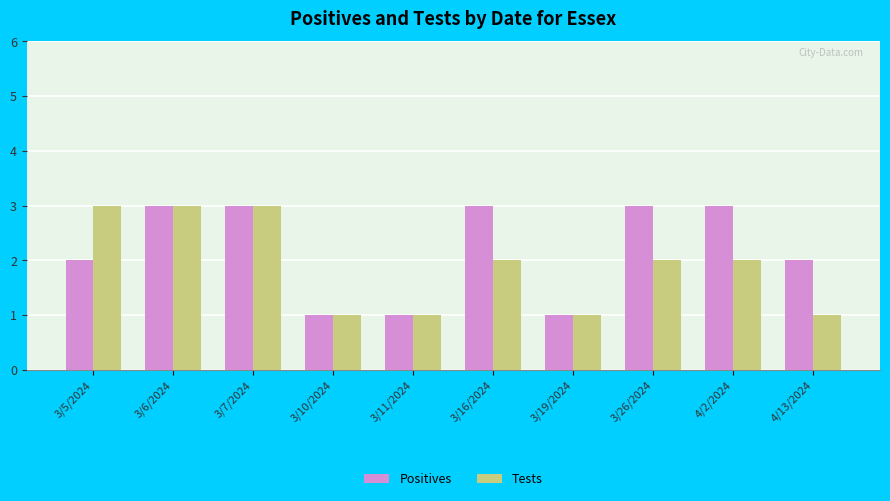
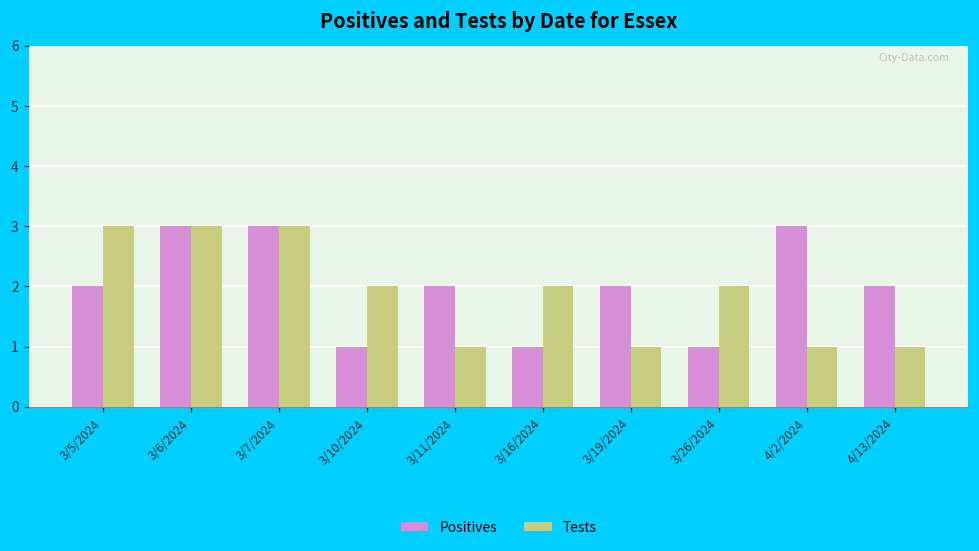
  {
    "Positives": {
      "3/5/2024": 2,
      "3/6/2024": 3,
      "3/7/2024": 3,
      "3/10/2024": 1,
-     "3/11/2024": 1,
-     "3/16/2024": 3,
-     "3/19/2024": 1,
-     "3/26/2024": 3,
+     "3/11/2024": 2,
+     "3/16/2024": 1,
+     "3/19/2024": 2,
+     "3/26/2024": 1,
      "4/2/2024": 3,
      "4/13/2024": 2
    },
    "Tests": {
      "3/5/2024": 3,
      "3/6/2024": 3,
      "3/7/2024": 3,
-     "3/10/2024": 1,
+     "3/10/2024": 2,
      "3/11/2024": 1,
      "3/16/2024": 2,
      "3/19/2024": 1,
      "3/26/2024": 2,
-     "4/2/2024": 2,
+     "4/2/2024": 1,
      "4/13/2024": 1
    }
  }
